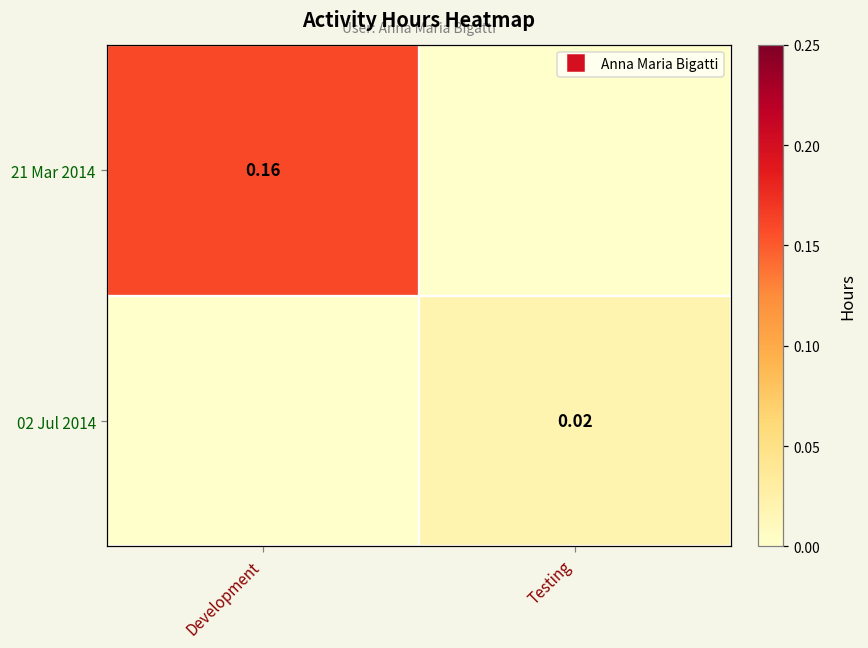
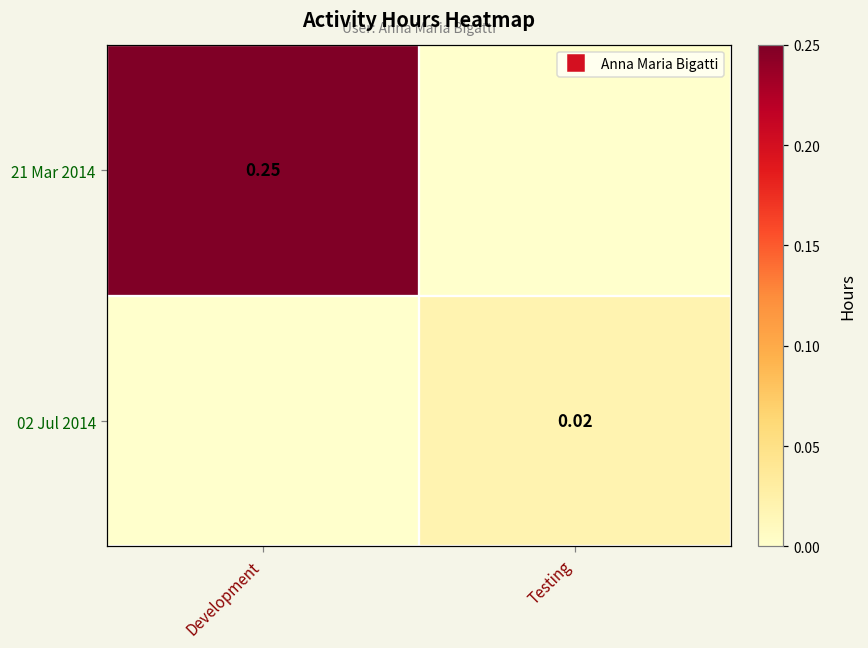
  {
    "21 Mar 2014": {
-     "Development": 0.16
+     "Development": 0.25
    },
    "02 Jul 2014": {
      "Testing": 0.02
    }
  }
